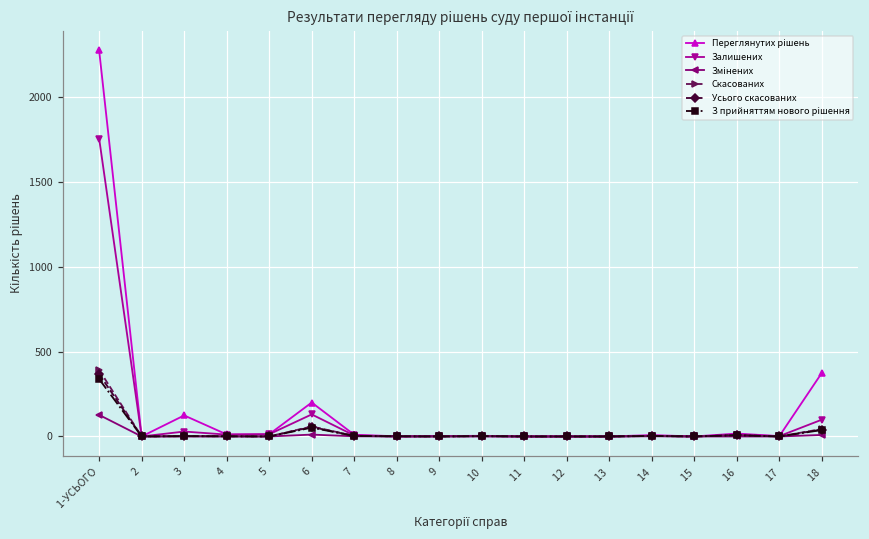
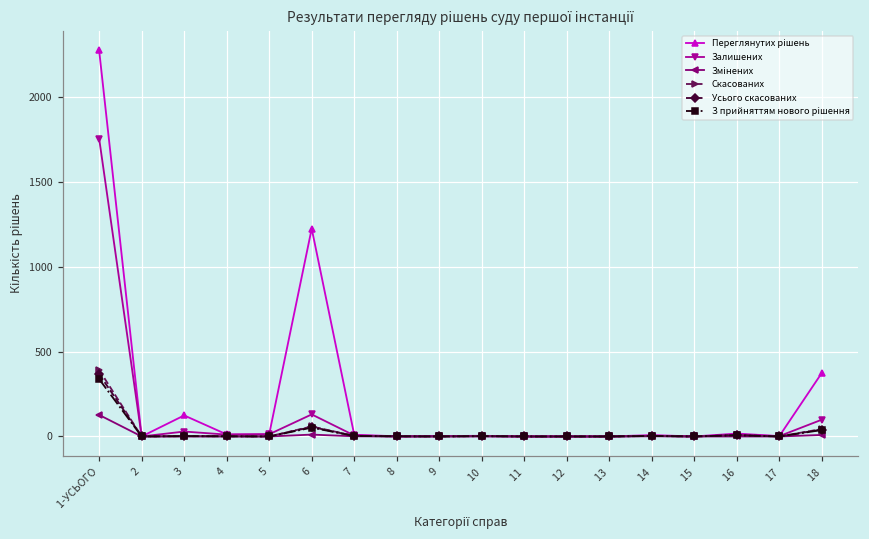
  {
    "Переглянутих рішень": {
      "1-УСЬОГО": 2280,
      "3": 120,
-     "6": 200,
+     "6": 1230,
      "18": 380
    }
  }
